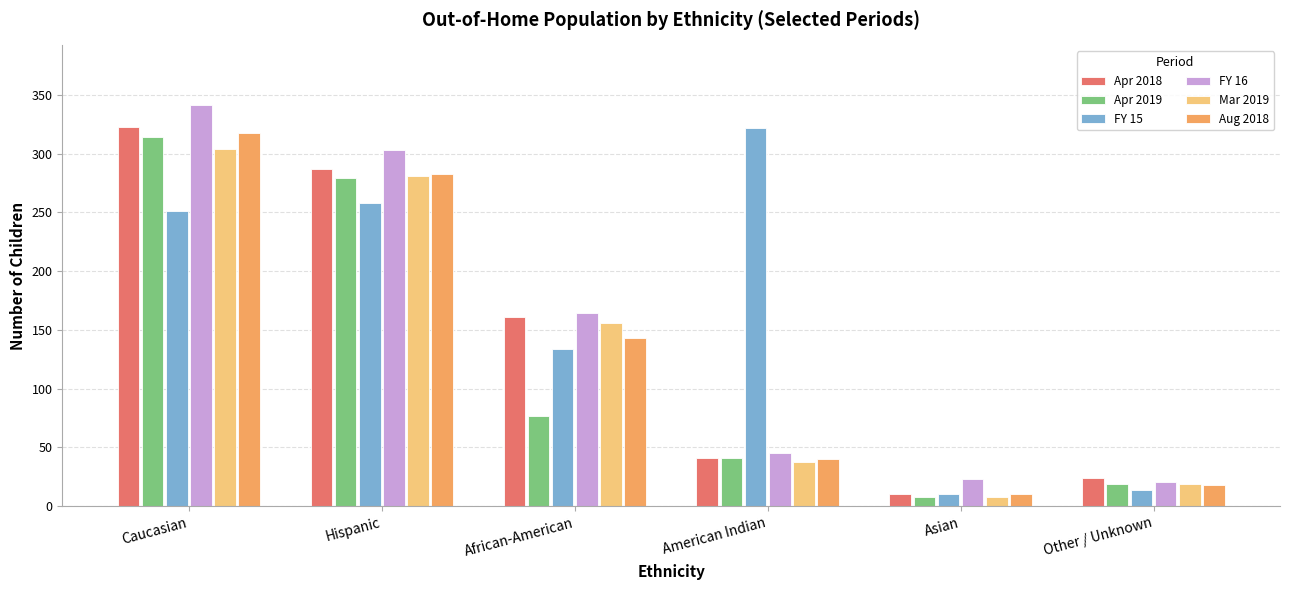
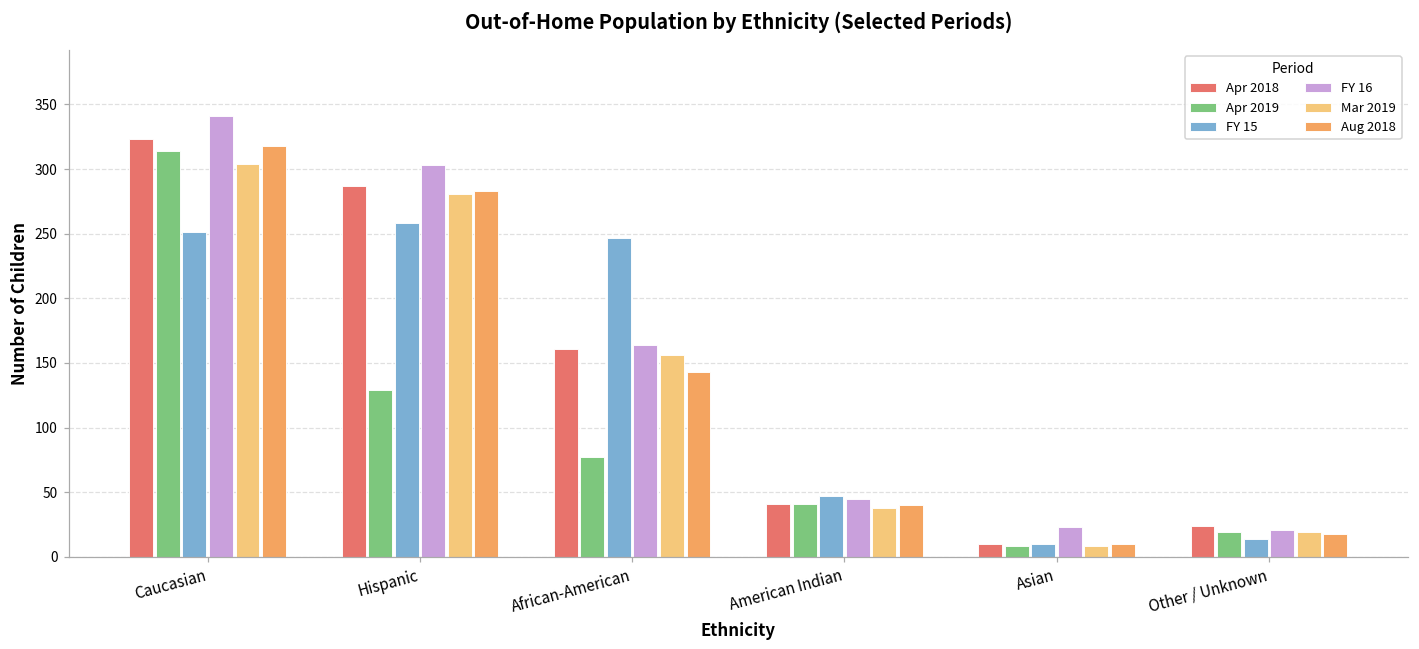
  {
    "Apr 2019": {
      "Caucasian": 314,
-     "Hispanic": 279,
+     "Hispanic": 129,
      "African-American": 77,
      "American Indian": 41,
      "Asian": 8,
      "Other / Unknown": 19
    },
    "FY 15": {
      "Caucasian": 251,
      "Hispanic": 258,
-     "African-American": 134,
-     "American Indian": 322,
+     "African-American": 247,
+     "American Indian": 47,
      "Asian": 10,
      "Other / Unknown": 14
    },
    "FY 16": {
      "Caucasian": 341,
      "Hispanic": 303,
      "African-American": 164,
      "American Indian": 45,
      "Asian": 23,
      "Other / Unknown": 21
    }
  }
